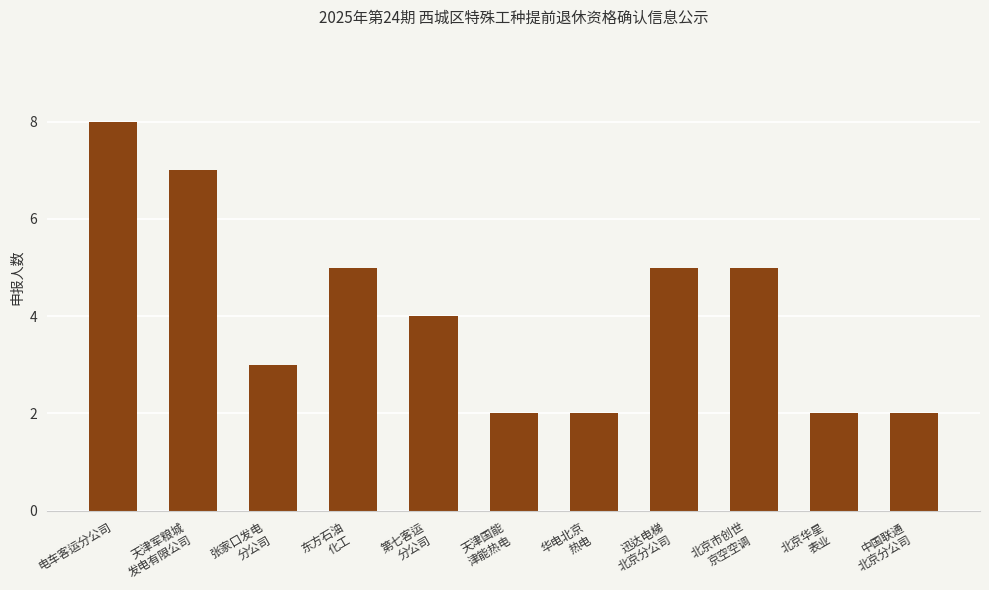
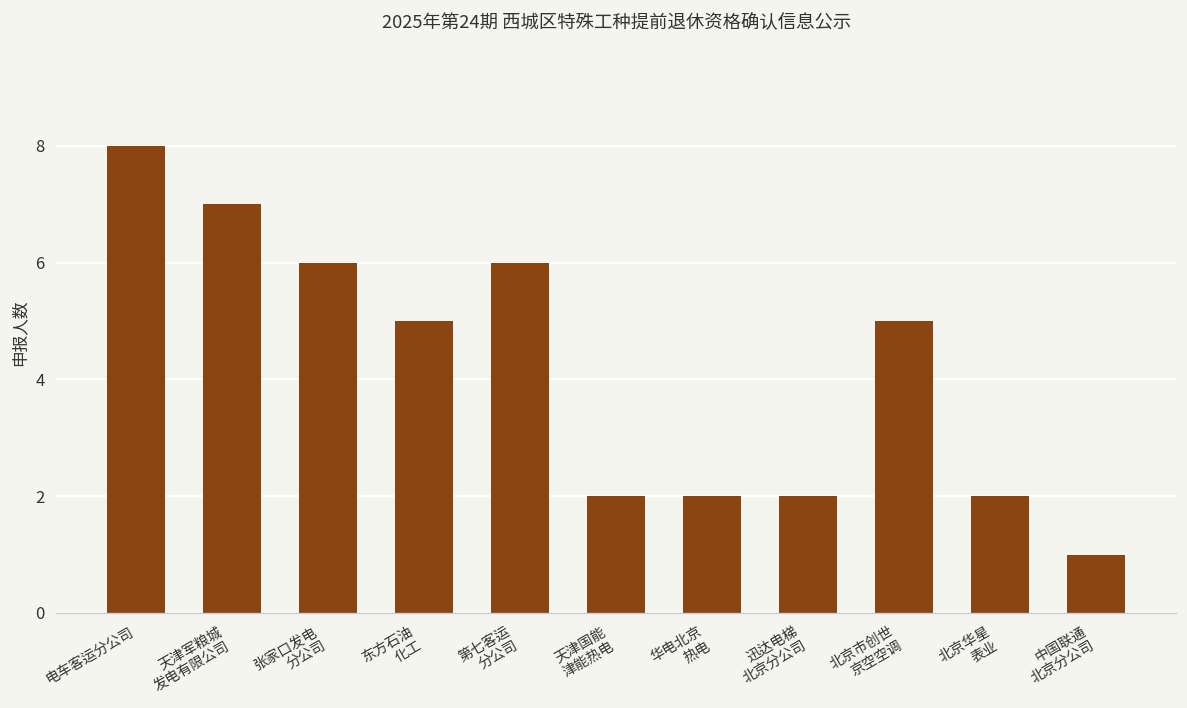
  {
    "电车客运分公司": 8,
    "天津军粮城 发电有限公司": 7,
-   "张家口发电 分公司": 3,
+   "张家口发电 分公司": 6,
    "东方石油 化工": 5,
-   "第七客运 分公司": 4,
+   "第七客运 分公司": 6,
    "天津国能 津能热电": 2,
    "华电北京 热电": 2,
-   "迅达电梯 北京分公司": 5,
+   "迅达电梯 北京分公司": 2,
    "北京市创世 京空空调": 5,
    "北京华星 表业": 2,
-   "中国联通 北京分公司": 2
+   "中国联通 北京分公司": 1
  }
